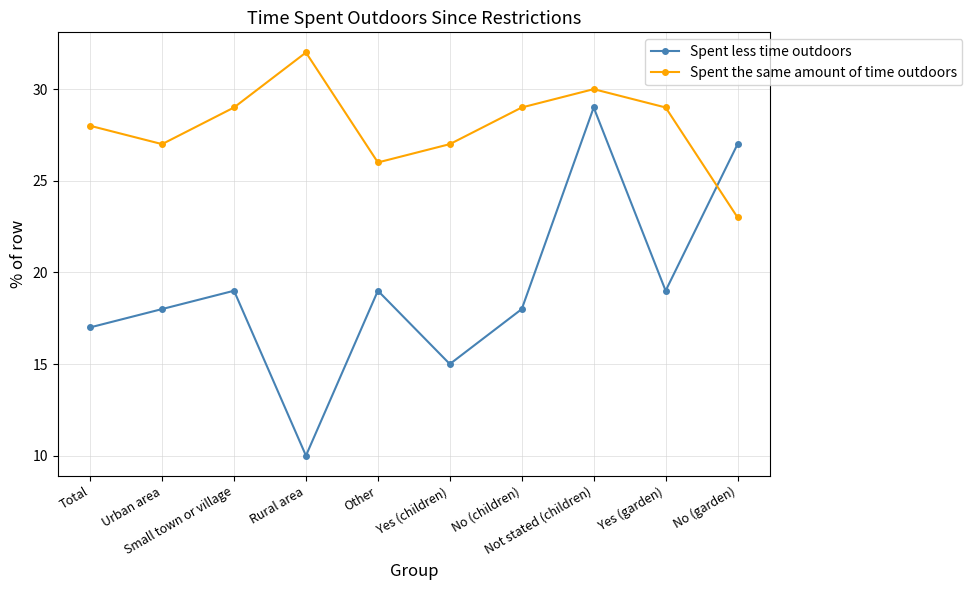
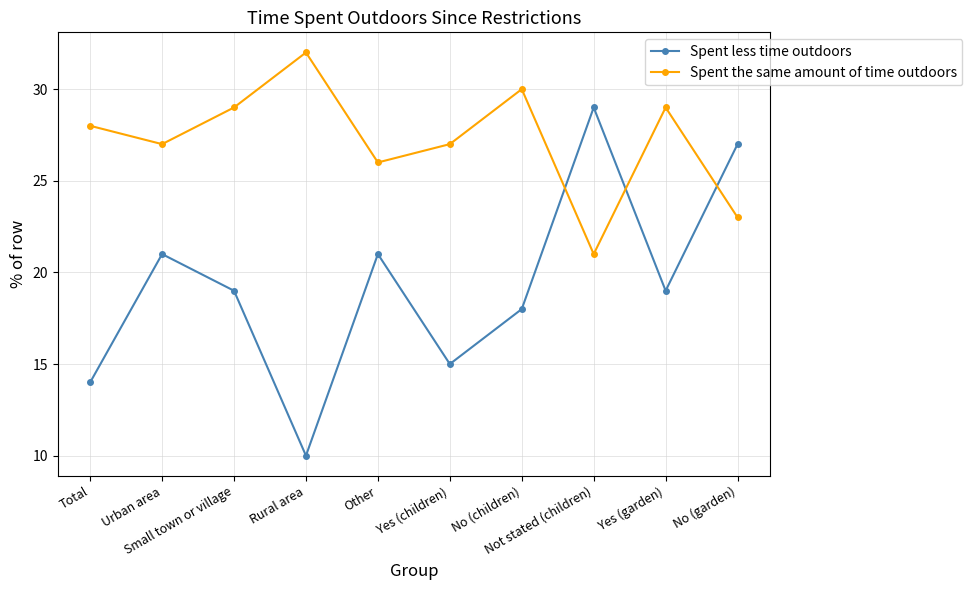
  {
    "Spent less time outdoors": {
-     "Total": 17,
-     "Urban area": 18,
+     "Total": 14,
+     "Urban area": 21,
      "Small town or village": 19,
      "Rural area": 10,
-     "Other": 19,
+     "Other": 21,
      "Yes (children)": 15,
      "No (children)": 18,
      "Not stated (children)": 29,
      "Yes (garden)": 19,
      "No (garden)": 27
    },
    "Spent the same amount of time outdoors": {
      "Total": 28,
      "Urban area": 27,
      "Small town or village": 29,
      "Rural area": 32,
      "Other": 26,
      "Yes (children)": 27,
-     "No (children)": 29,
-     "Not stated (children)": 30,
+     "No (children)": 30,
+     "Not stated (children)": 21,
      "Yes (garden)": 29,
      "No (garden)": 23
    }
  }
